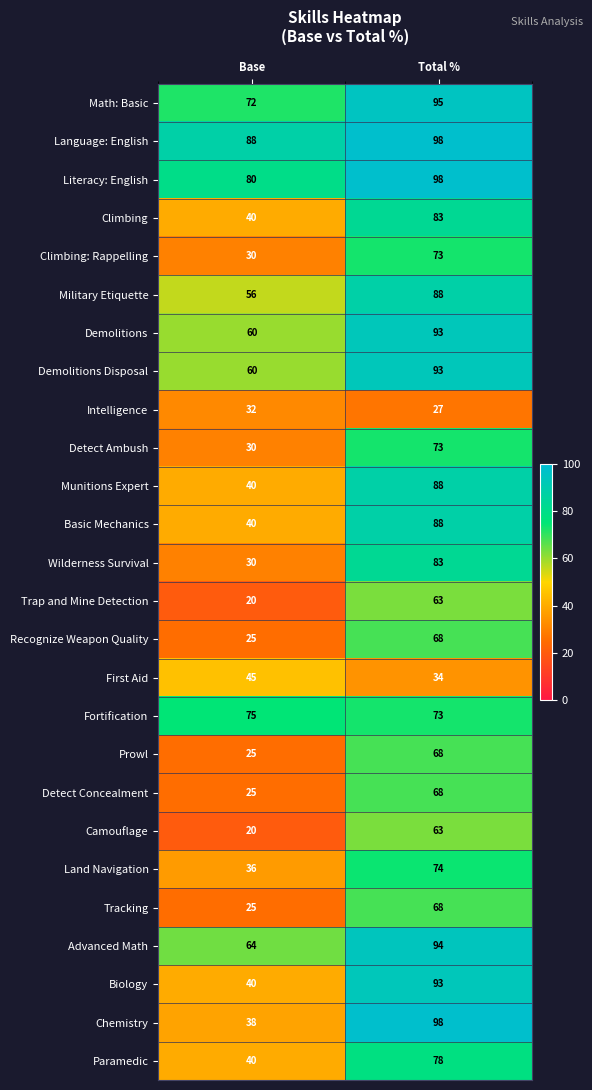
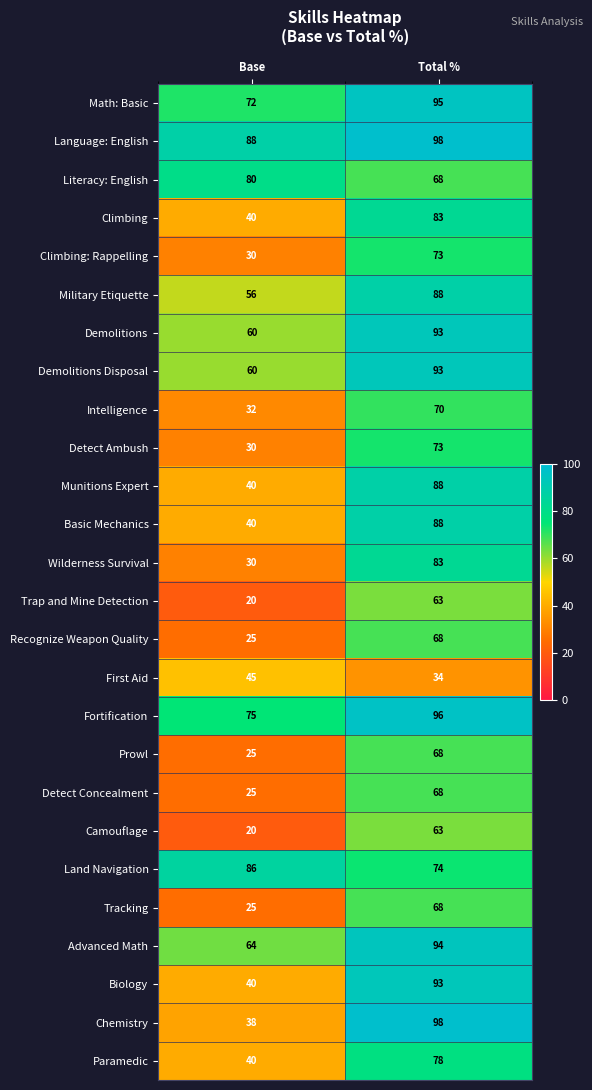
  {
    "Math: Basic": {
      "Base": 72,
      "Total %": 95
    },
    "Language: English": {
      "Base": 88,
      "Total %": 98
    },
    "Literacy: English": {
      "Base": 80,
-     "Total %": 98
+     "Total %": 68
    },
    "Climbing": {
      "Base": 40,
      "Total %": 83
    },
    "Climbing: Rappelling": {
      "Base": 30,
      "Total %": 73
    },
    "Military Etiquette": {
      "Base": 56,
      "Total %": 88
    },
    "Demolitions": {
      "Base": 60,
      "Total %": 93
    },
    "Demolitions Disposal": {
      "Base": 60,
      "Total %": 93
    },
    "Intelligence": {
      "Base": 32,
-     "Total %": 27
+     "Total %": 70
    },
    "Detect Ambush": {
      "Base": 30,
      "Total %": 73
    },
    "Munitions Expert": {
      "Base": 40,
      "Total %": 88
    },
    "Basic Mechanics": {
      "Base": 40,
      "Total %": 88
    },
    "Wilderness Survival": {
      "Base": 30,
      "Total %": 83
    },
    "Trap and Mine Detection": {
      "Base": 20,
      "Total %": 63
    },
    "Recognize Weapon Quality": {
      "Base": 25,
      "Total %": 68
    },
    "First Aid": {
      "Base": 45,
      "Total %": 34
    },
    "Fortification": {
      "Base": 75,
-     "Total %": 73
+     "Total %": 96
    },
    "Prowl": {
      "Base": 25,
      "Total %": 68
    },
    "Detect Concealment": {
      "Base": 25,
      "Total %": 68
    },
    "Camouflage": {
      "Base": 20,
      "Total %": 63
    },
    "Land Navigation": {
-     "Base": 36,
+     "Base": 86,
      "Total %": 74
    },
    "Tracking": {
      "Base": 25,
      "Total %": 68
    },
    "Advanced Math": {
      "Base": 64,
      "Total %": 94
    },
    "Biology": {
      "Base": 40,
      "Total %": 93
    },
    "Chemistry": {
      "Base": 38,
      "Total %": 98
    },
    "Paramedic": {
      "Base": 40,
      "Total %": 78
    }
  }
